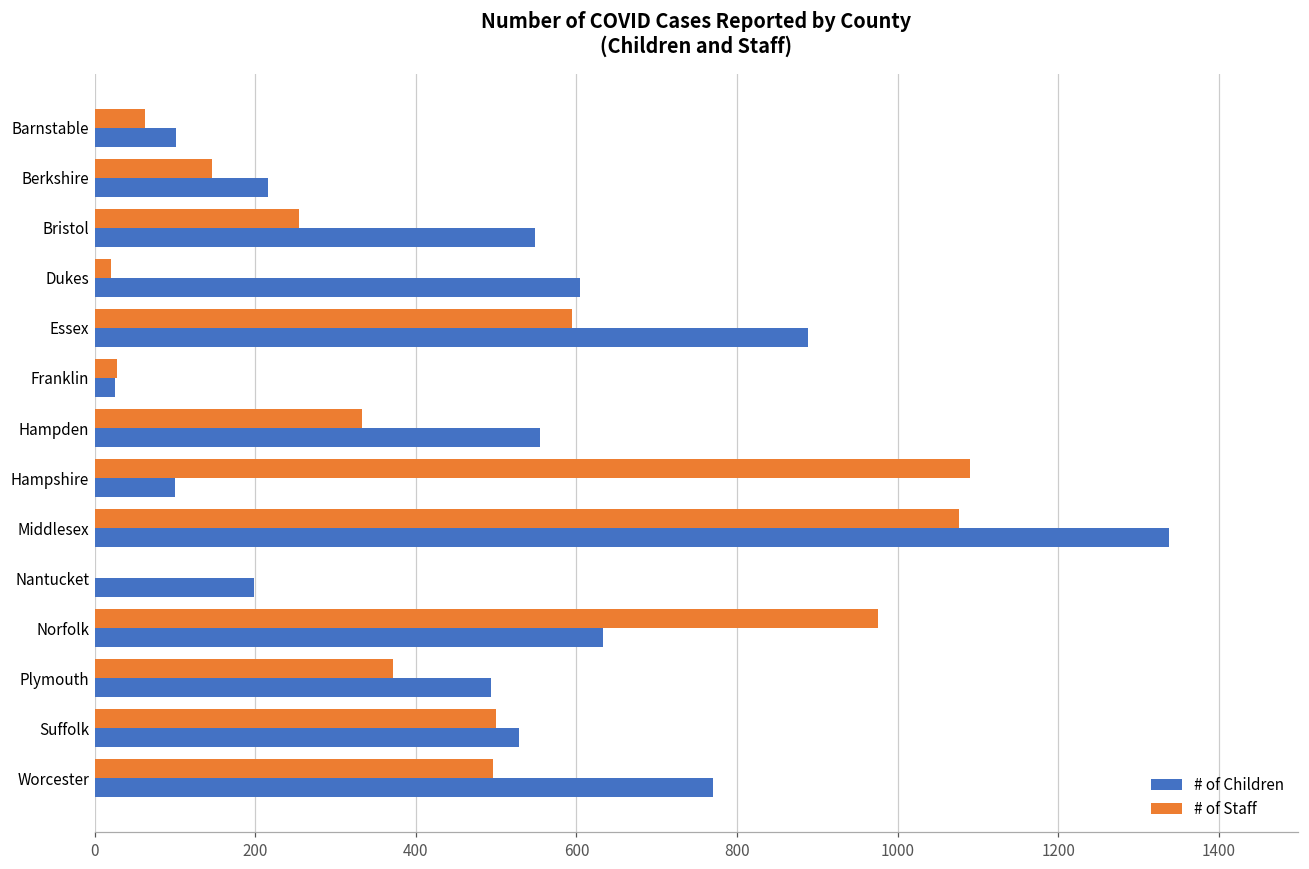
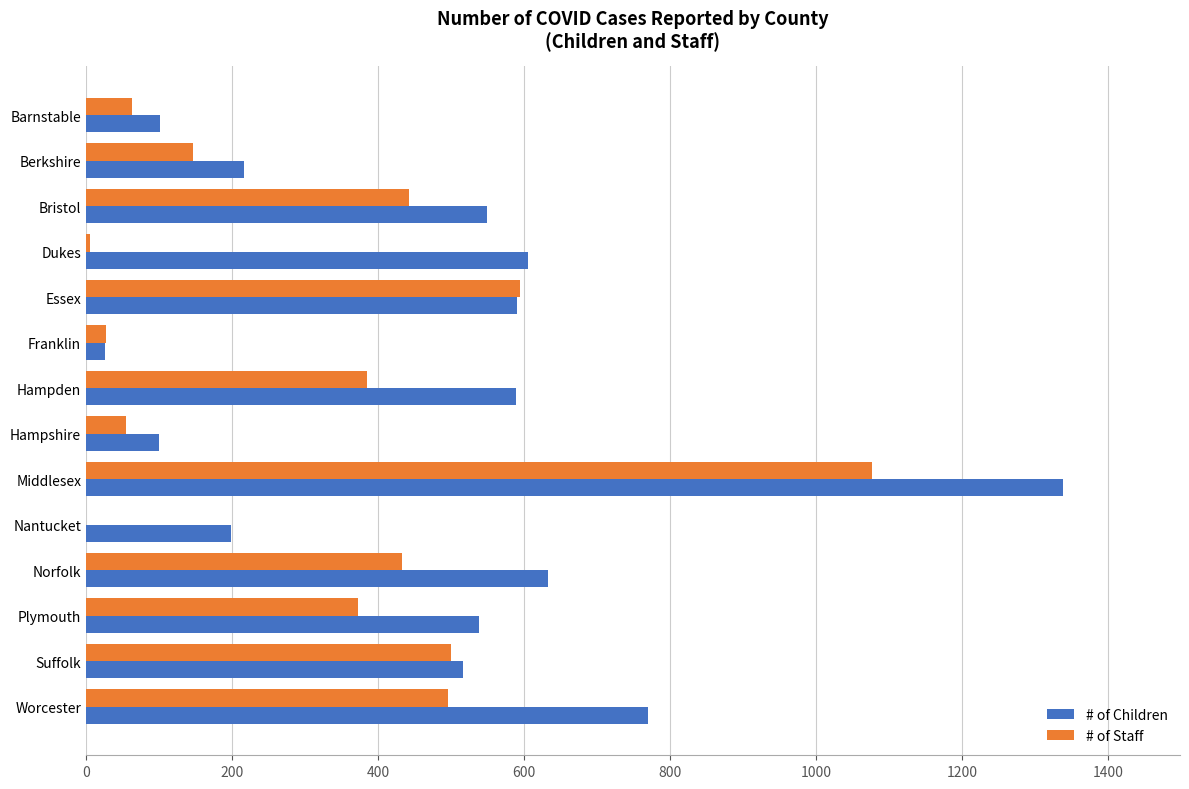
  {
    "# of Children": {
      "Barnstable": 100,
      "Berkshire": 220,
      "Bristol": 550,
      "Dukes": 610,
-     "Essex": 890,
+     "Essex": 590,
      "Franklin": 30,
-     "Hampden": 560,
+     "Hampden": 590,
      "Hampshire": 100,
      "Middlesex": 1340,
      "Nantucket": 200,
      "Norfolk": 630,
-     "Plymouth": 490,
-     "Suffolk": 530,
+     "Plymouth": 540,
+     "Suffolk": 520,
      "Worcester": 770
    },
    "# of Staff": {
      "Barnstable": 60,
      "Berkshire": 150,
-     "Bristol": 250,
-     "Dukes": 20,
+     "Bristol": 440,
+     "Dukes": 10,
      "Essex": 590,
      "Franklin": 30,
-     "Hampden": 330,
-     "Hampshire": 1090,
+     "Hampden": 390,
+     "Hampshire": 60,
      "Middlesex": 1080,
      "Nantucket": 0,
-     "Norfolk": 980,
+     "Norfolk": 430,
      "Plymouth": 370,
      "Suffolk": 500,
      "Worcester": 500
    }
  }
